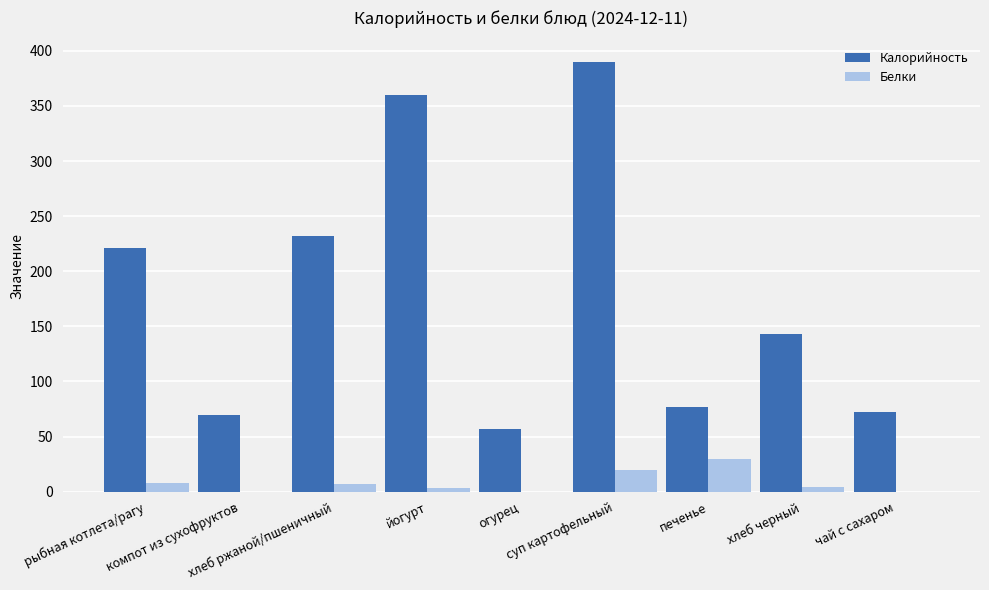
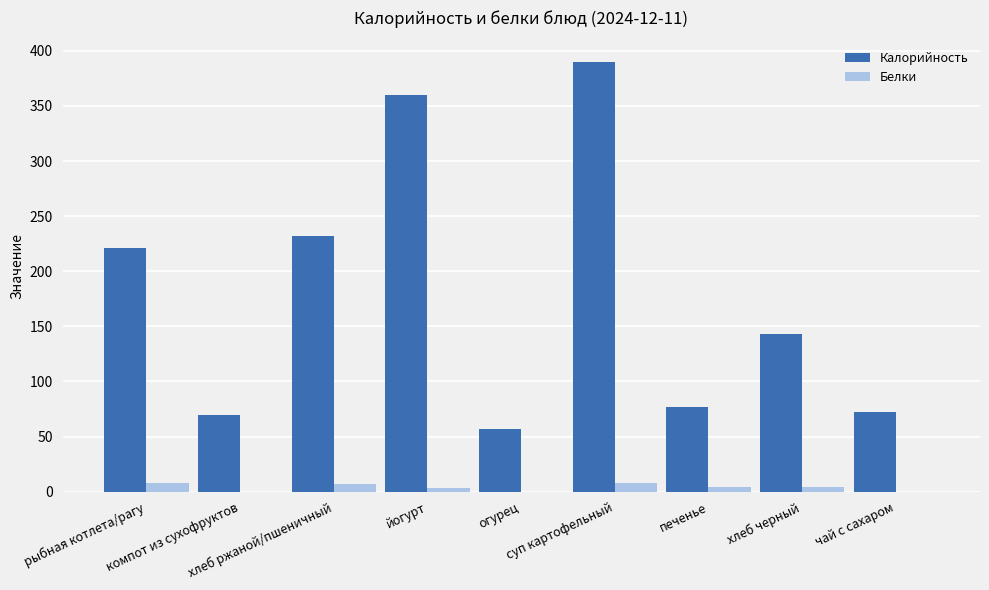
  {
    "Калорийность": {
      "рыбная котлета/рагу": 221,
      "компот из сухофруктов": 70,
      "хлеб ржаной/пшеничный": 232,
      "йогурт": 360,
      "огурец": 57,
      "суп картофельный": 390,
      "печенье": 77,
      "хлеб черный": 143,
      "чай с сахаром": 72
    },
    "Белки": {
      "рыбная котлета/рагу": 8,
      "компот из сухофруктов": 0,
      "хлеб ржаной/пшеничный": 7,
      "йогурт": 3,
      "огурец": 0,
-     "суп картофельный": 20,
-     "печенье": 30,
+     "суп картофельный": 8,
+     "печенье": 4,
      "хлеб черный": 4,
      "чай с сахаром": 0
    }
  }
